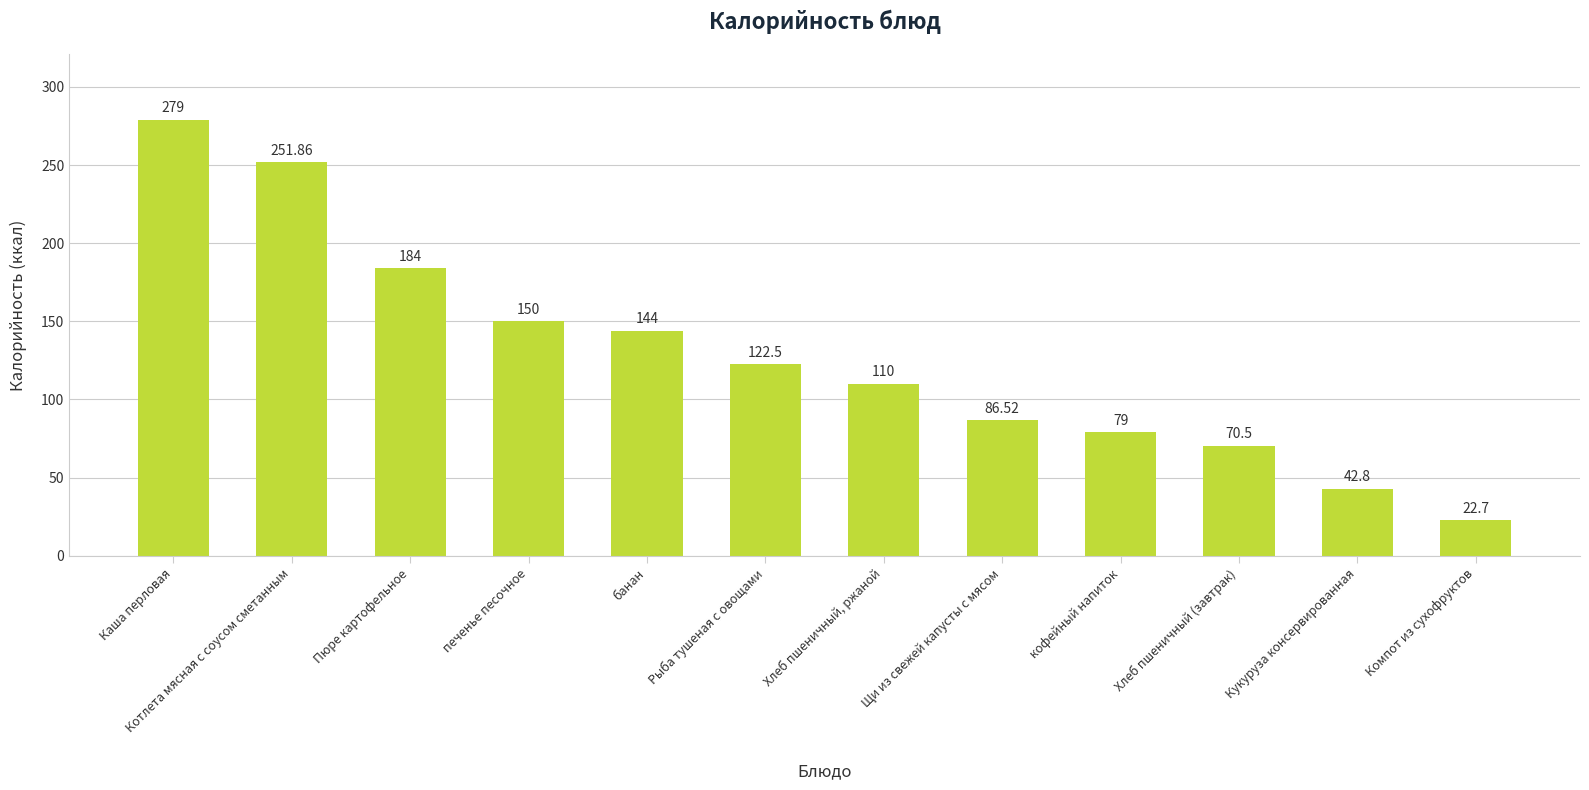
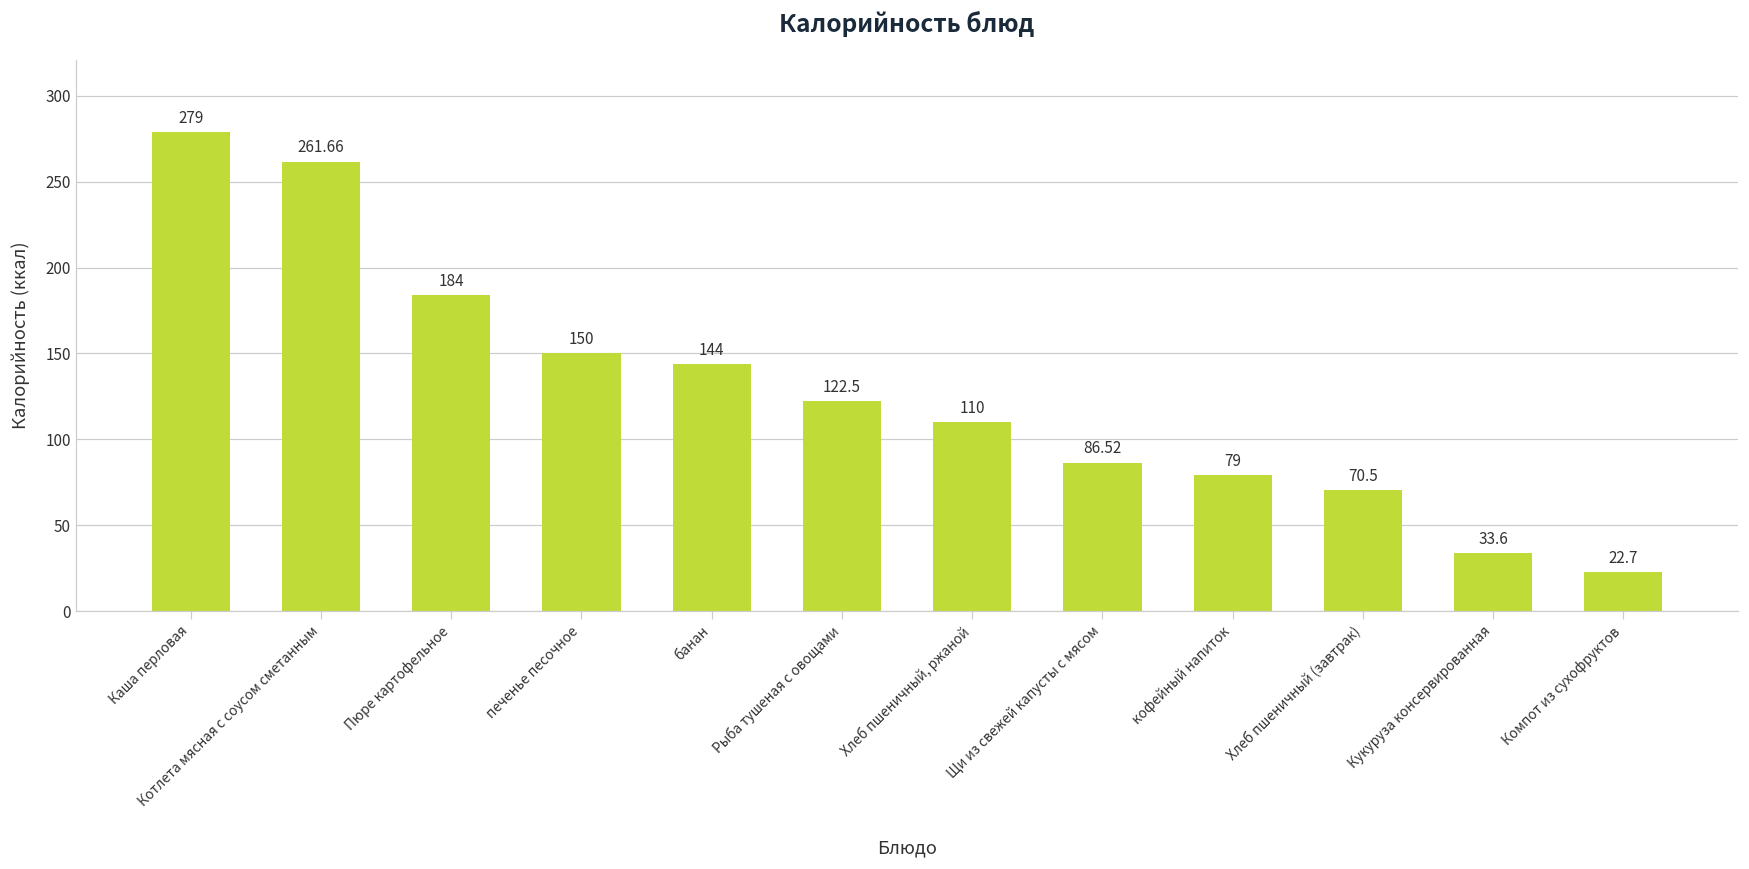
  {
    "Каша перловая": 279,
-   "Котлета мясная с соусом сметанным": 251.86,
+   "Котлета мясная с соусом сметанным": 261.66,
    "Пюре картофельное": 184,
    "печенье песочное": 150,
    "банан": 144,
    "Рыба тушеная с овощами": 122.5,
    "Хлеб пшеничный, ржаной": 110,
    "Щи из свежей капусты с мясом": 86.52,
    "кофейный напиток": 79,
    "Хлеб пшеничный (завтрак)": 70.5,
-   "Кукуруза консервированная": 42.8,
+   "Кукуруза консервированная": 33.6,
    "Компот из сухофруктов": 22.7
  }
